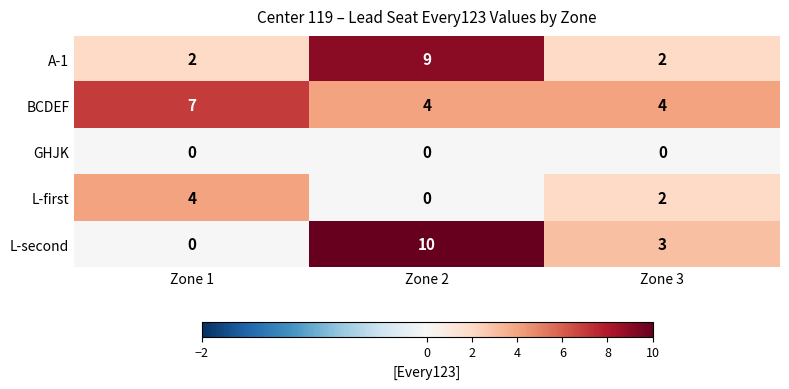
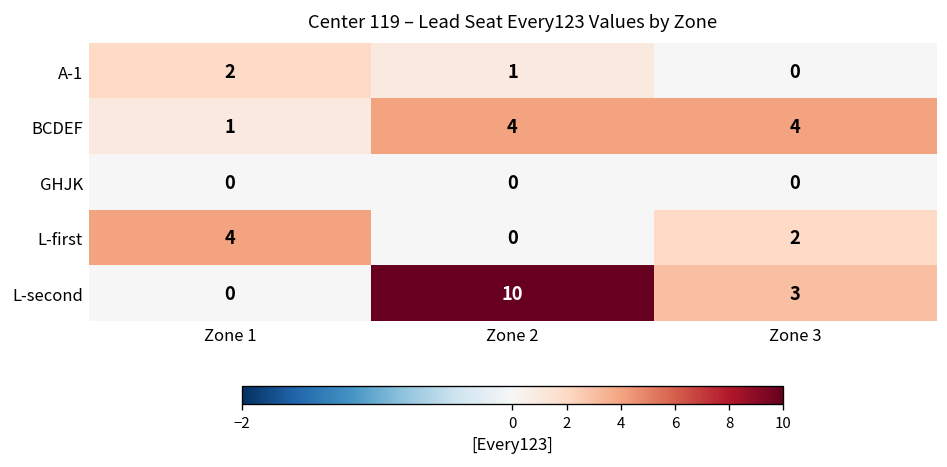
  {
    "A-1": {
      "Zone 1": 2,
-     "Zone 2": 9,
-     "Zone 3": 2
+     "Zone 2": 1,
+     "Zone 3": 0
    },
    "BCDEF": {
-     "Zone 1": 7,
+     "Zone 1": 1,
      "Zone 2": 4,
      "Zone 3": 4
    },
    "GHJK": {
      "Zone 1": 0,
      "Zone 2": 0,
      "Zone 3": 0
    },
    "L-first": {
      "Zone 1": 4,
      "Zone 2": 0,
      "Zone 3": 2
    },
    "L-second": {
      "Zone 1": 0,
      "Zone 2": 10,
      "Zone 3": 3
    }
  }
